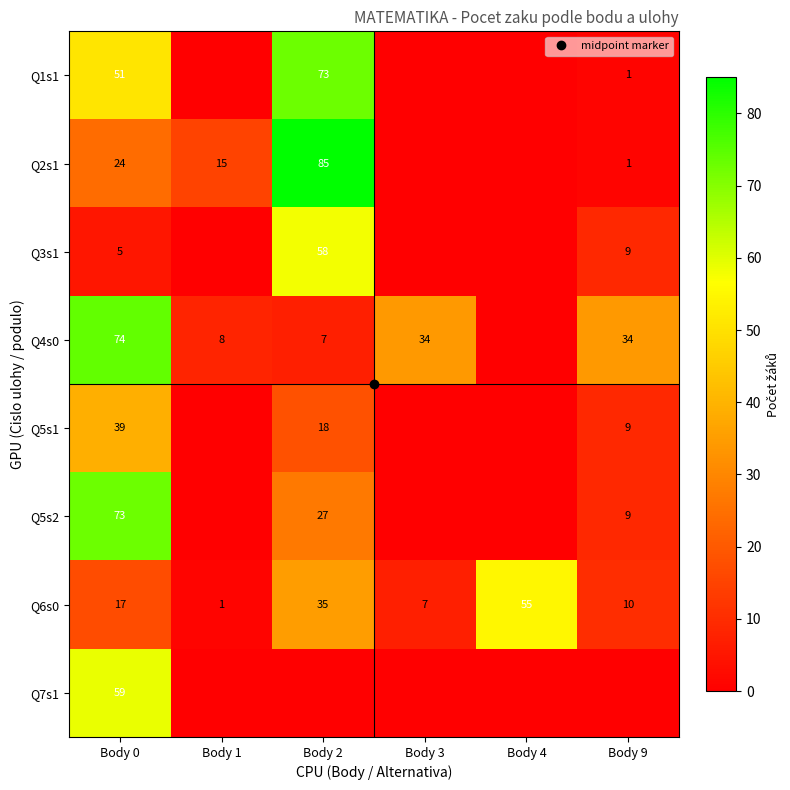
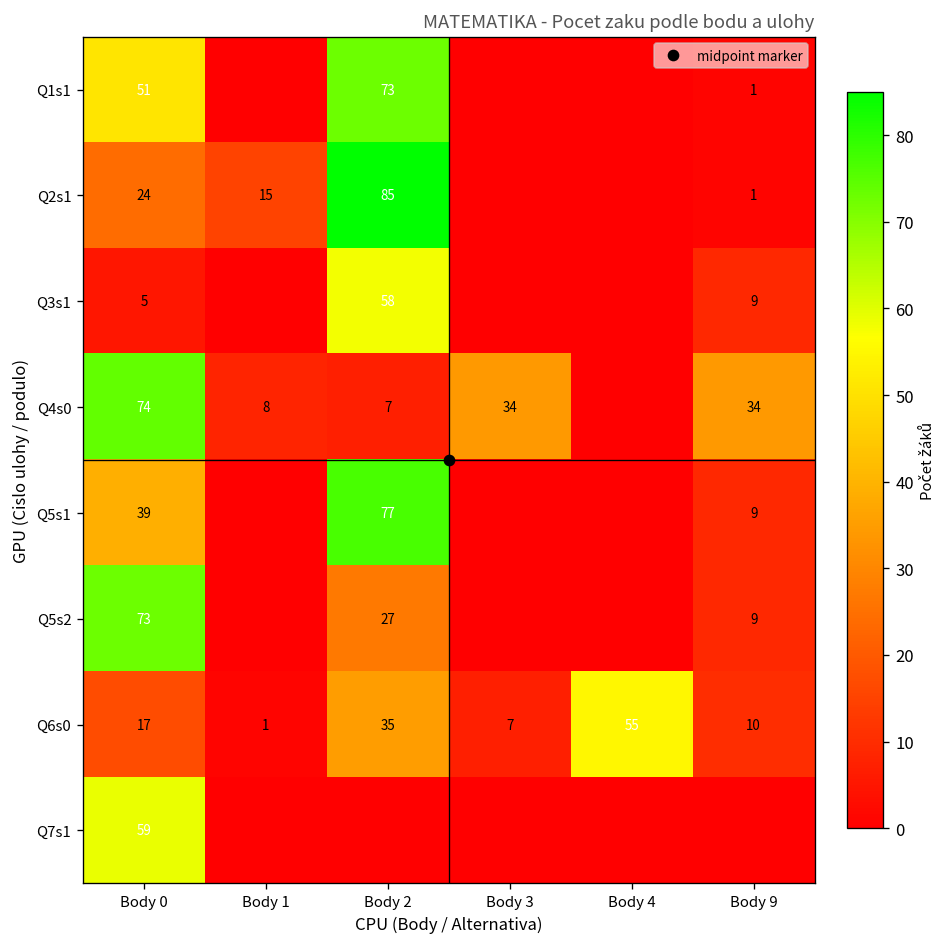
  {
    "Q1s1": {
      "Body 0": 51,
      "Body 2": 73,
      "Body 9": 1
    },
    "Q2s1": {
      "Body 0": 24,
      "Body 1": 15,
      "Body 2": 85,
      "Body 9": 1
    },
    "Q3s1": {
      "Body 0": 5,
      "Body 2": 58,
      "Body 9": 9
    },
    "Q4s0": {
      "Body 0": 74,
      "Body 1": 8,
      "Body 2": 7,
      "Body 3": 34,
      "Body 9": 34
    },
    "Q5s1": {
      "Body 0": 39,
-     "Body 2": 18,
+     "Body 2": 77,
      "Body 9": 9
    },
    "Q5s2": {
      "Body 0": 73,
      "Body 2": 27,
      "Body 9": 9
    },
    "Q6s0": {
      "Body 0": 17,
      "Body 1": 1,
      "Body 2": 35,
      "Body 3": 7,
      "Body 4": 55,
      "Body 9": 10
    },
    "Q7s1": {
      "Body 0": 59
    }
  }
